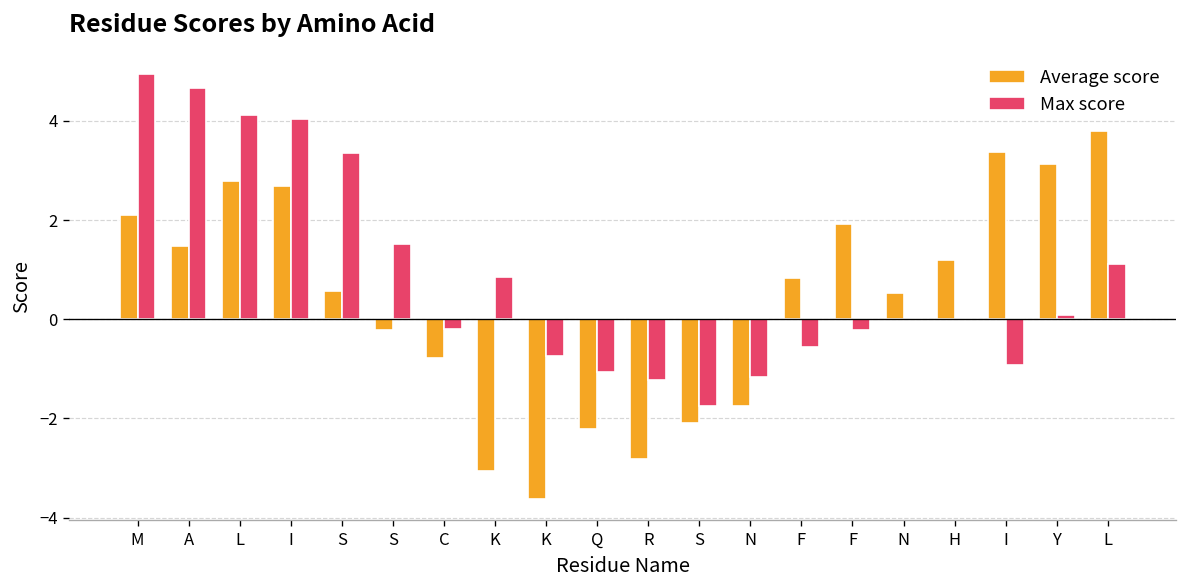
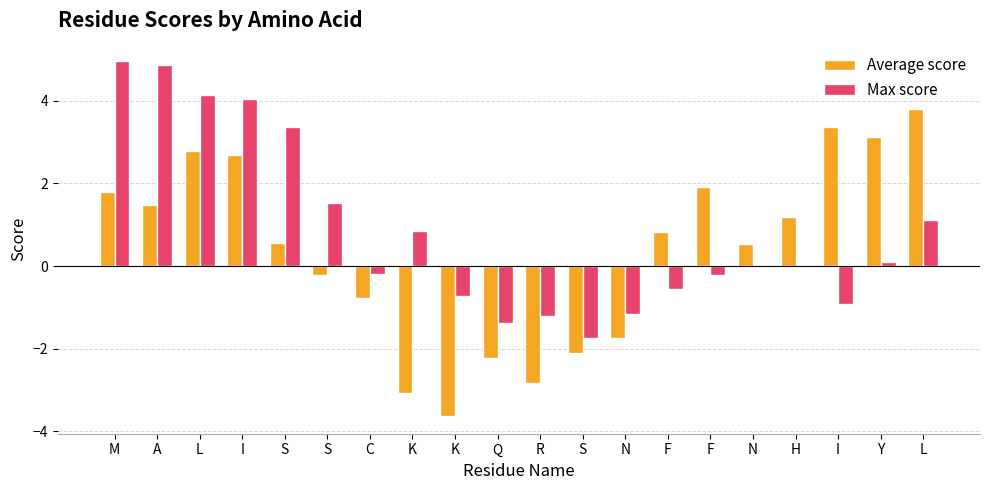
  {
    "Average score": {
-     "M": 2.1,
+     "M": 1.8,
      "A": 1.5,
      "C": -0.8,
      "Q": -2.2,
      "R": -2.8,
      "H": 1.2,
      "Y": 3.1
    },
    "Max score": {
      "M": 5.0,
-     "A": 4.7,
+     "A": 4.9,
      "C": -0.2,
-     "Q": -1.1,
+     "Q": -1.4,
      "R": -1.2,
      "H": 0.0,
      "Y": 0.1
    }
  }
